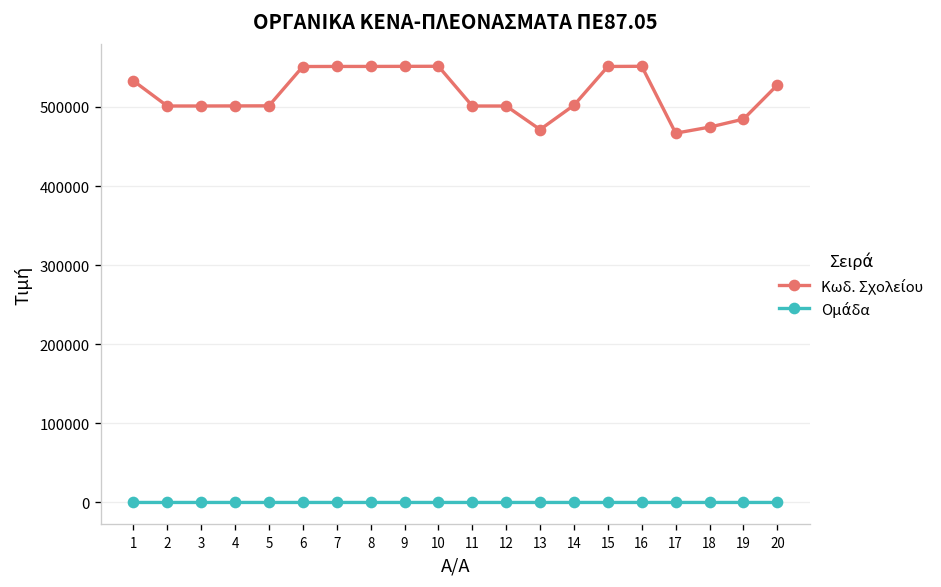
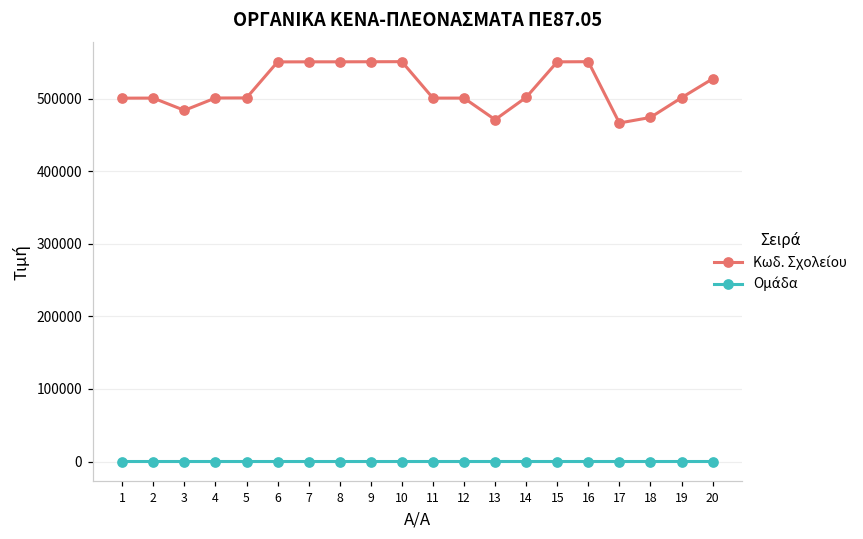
  {
    "Κωδ. Σχολείου": {
-     "1": 530000,
+     "1": 500000,
      "2": 500000,
-     "3": 500000,
+     "3": 480000,
      "4": 500000,
      "5": 500000,
      "6": 550000,
      "7": 550000,
      "8": 550000,
      "9": 550000,
      "10": 550000,
      "11": 500000,
      "12": 500000,
      "13": 470000,
      "14": 500000,
      "15": 550000,
      "16": 550000,
      "17": 470000,
      "18": 470000,
-     "19": 480000,
+     "19": 500000,
      "20": 530000
    },
    "Ομάδα": {
      "1": 0,
      "2": 0,
      "3": 0,
      "4": 0,
      "5": 0,
      "6": 0,
      "7": 0,
      "8": 0,
      "9": 0,
      "10": 0,
      "11": 0,
      "12": 0,
      "13": 0,
      "14": 0,
      "15": 0,
      "16": 0,
      "17": 0,
      "18": 0,
      "19": 0,
      "20": 0
    }
  }
